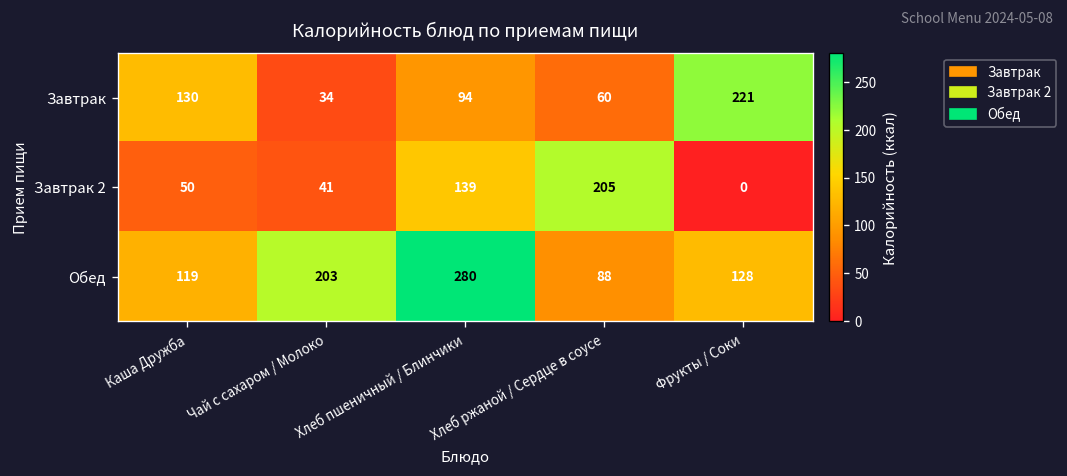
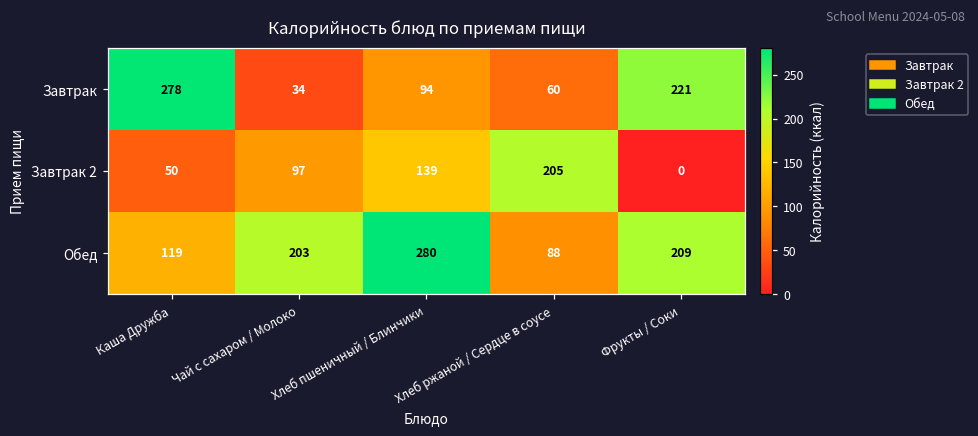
  {
    "Завтрак": {
-     "Каша Дружба": 130,
+     "Каша Дружба": 278,
      "Чай с сахаром / Молоко": 34,
      "Хлеб пшеничный / Блинчики": 94,
      "Хлеб ржаной / Сердце в соусе": 60,
      "Фрукты / Соки": 221
    },
    "Завтрак 2": {
      "Каша Дружба": 50,
-     "Чай с сахаром / Молоко": 41,
+     "Чай с сахаром / Молоко": 97,
      "Хлеб пшеничный / Блинчики": 139,
      "Хлеб ржаной / Сердце в соусе": 205,
      "Фрукты / Соки": 0
    },
    "Обед": {
      "Каша Дружба": 119,
      "Чай с сахаром / Молоко": 203,
      "Хлеб пшеничный / Блинчики": 280,
      "Хлеб ржаной / Сердце в соусе": 88,
-     "Фрукты / Соки": 128
+     "Фрукты / Соки": 209
    }
  }
